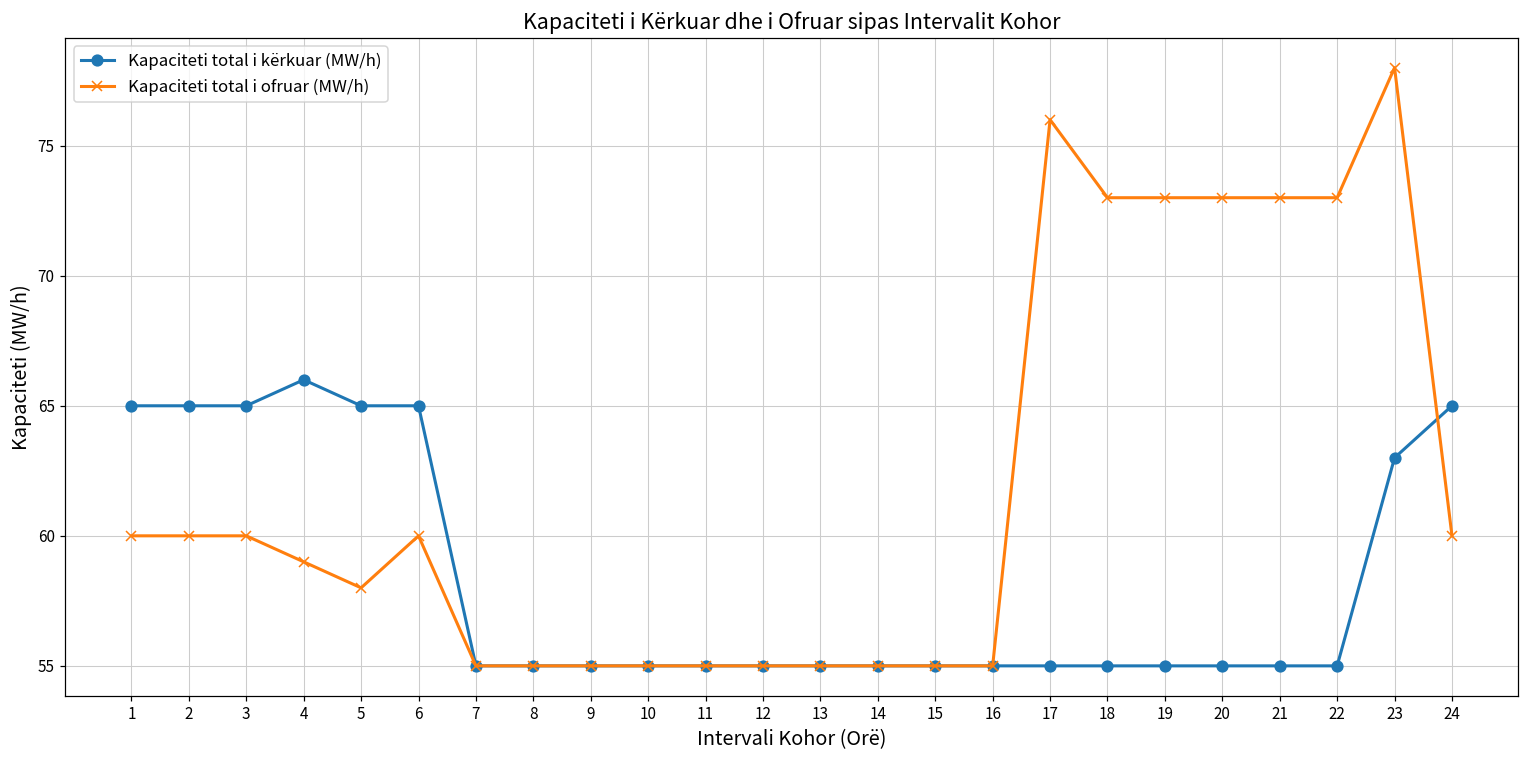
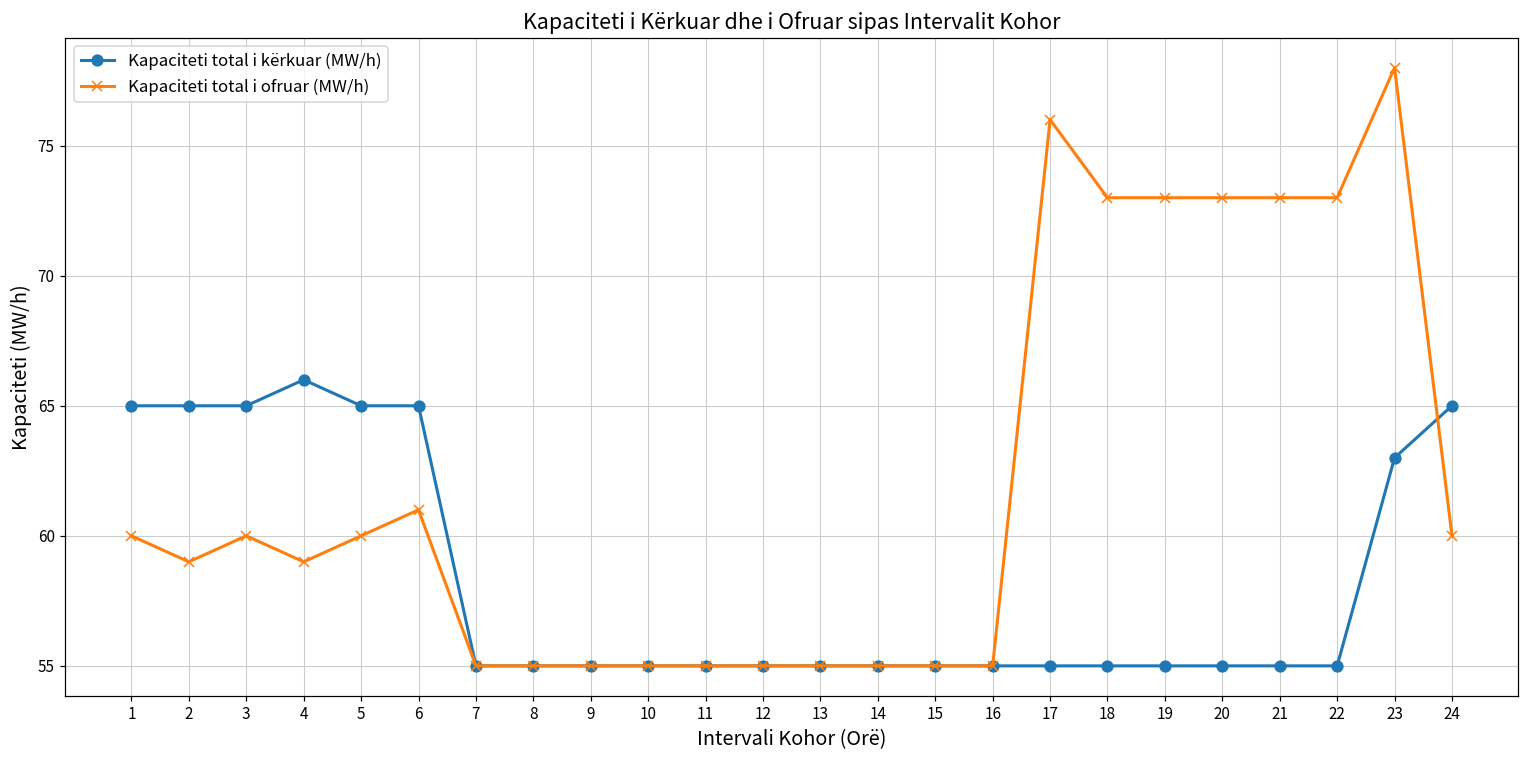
  {
    "Kapaciteti total i kërkuar (MW/h)": {
      "1": 65,
      "2": 65,
      "3": 65,
      "4": 66,
      "5": 65,
      "6": 65,
      "17": 55,
      "18": 55,
      "19": 55,
      "20": 55,
      "21": 55,
      "22": 55,
      "23": 63,
      "24": 65
    },
    "Kapaciteti total i ofruar (MW/h)": {
      "1": 60,
-     "2": 60,
+     "2": 59,
      "3": 60,
      "4": 59,
-     "5": 58,
-     "6": 60,
+     "5": 60,
+     "6": 61,
      "17": 76,
      "18": 73,
      "19": 73,
      "20": 73,
      "21": 73,
      "22": 73,
      "23": 78,
      "24": 60
    }
  }
